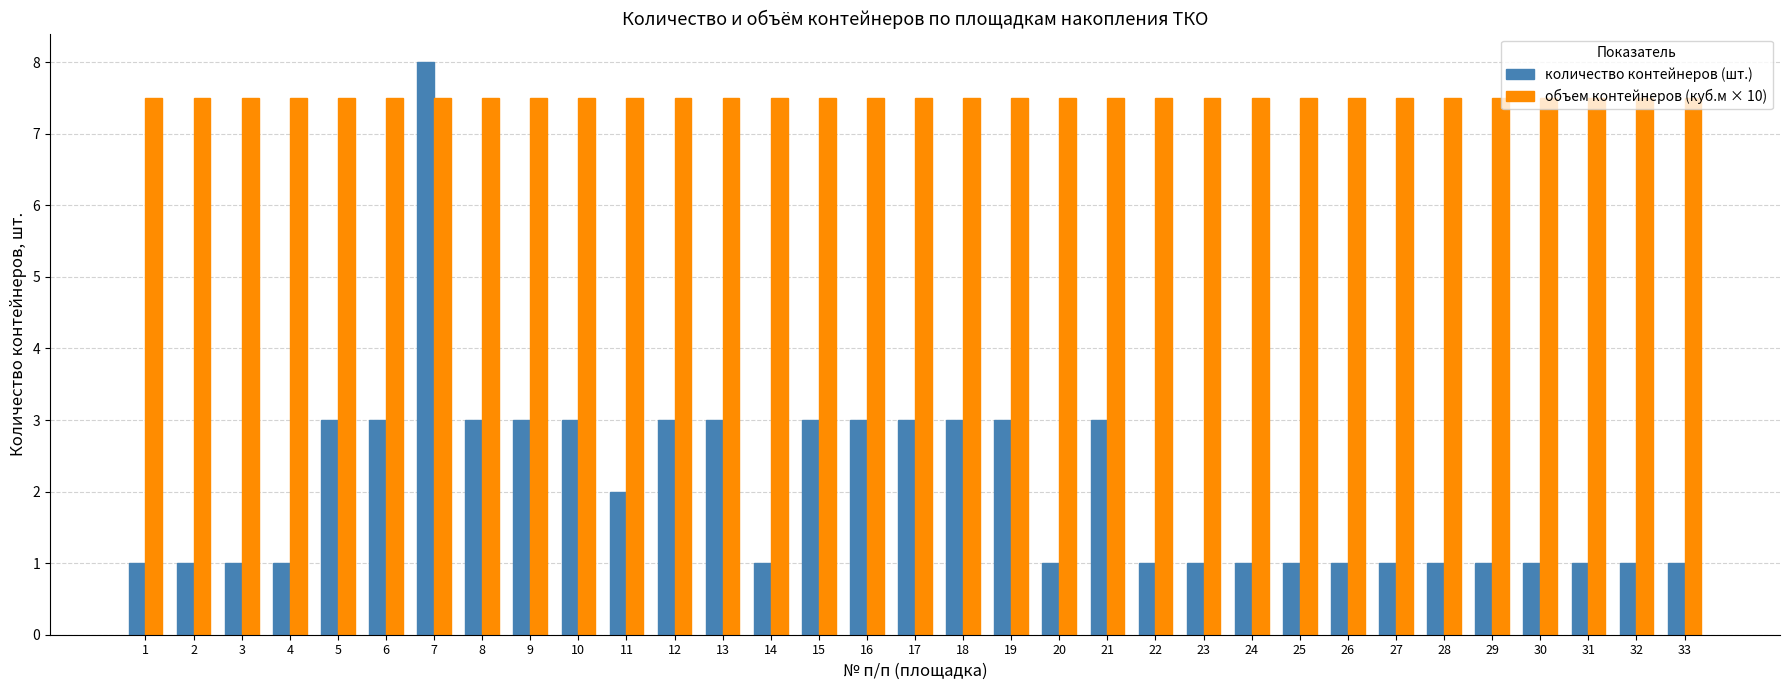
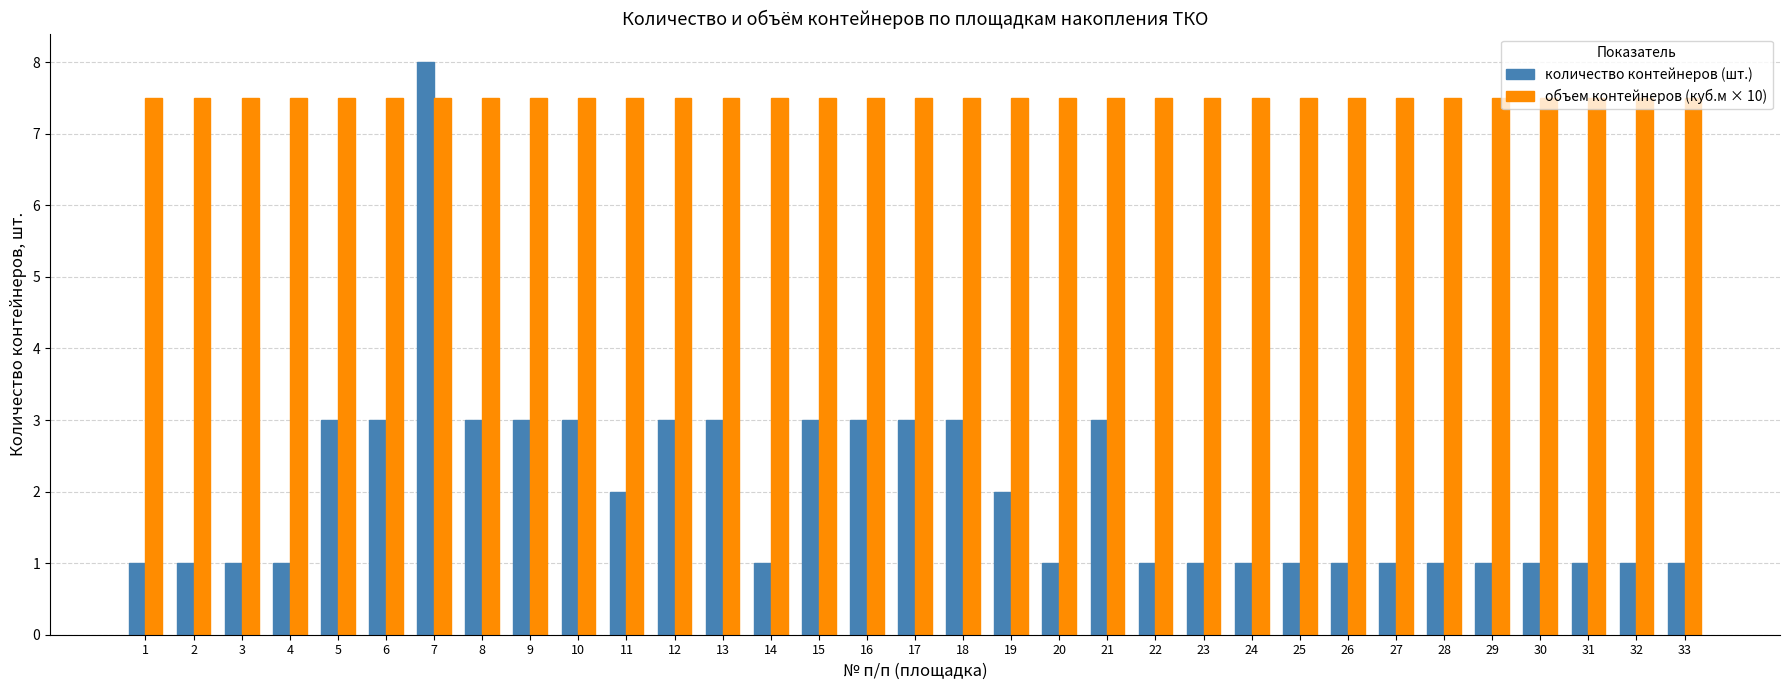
  {
    "количество контейнеров (шт.)": {
      "1": 1,
      "2": 1,
      "3": 1,
      "4": 1,
      "5": 3,
      "6": 3,
      "7": 8,
      "8": 3,
      "9": 3,
      "10": 3,
      "11": 2,
      "12": 3,
      "13": 3,
      "14": 1,
      "15": 3,
      "16": 3,
      "17": 3,
      "18": 3,
-     "19": 3,
+     "19": 2,
      "20": 1,
      "21": 3,
      "22": 1,
      "23": 1,
      "24": 1,
      "25": 1,
      "26": 1,
      "27": 1,
      "28": 1,
      "29": 1,
      "30": 1,
      "31": 1,
      "32": 1,
      "33": 1
    },
    "объем контейнеров (куб.м × 10)": {
      "1": 7.5,
      "2": 7.5,
      "3": 7.5,
      "4": 7.5,
      "5": 7.5,
      "6": 7.5,
      "7": 7.5,
      "8": 7.5,
      "9": 7.5,
      "10": 7.5,
      "11": 7.5,
      "12": 7.5,
      "13": 7.5,
      "14": 7.5,
      "15": 7.5,
      "16": 7.5,
      "17": 7.5,
      "18": 7.5,
      "19": 7.5,
      "20": 7.5,
      "21": 7.5,
      "22": 7.5,
      "23": 7.5,
      "24": 7.5,
      "25": 7.5,
      "26": 7.5,
      "27": 7.5,
      "28": 7.5,
      "29": 7.5
    }
  }
